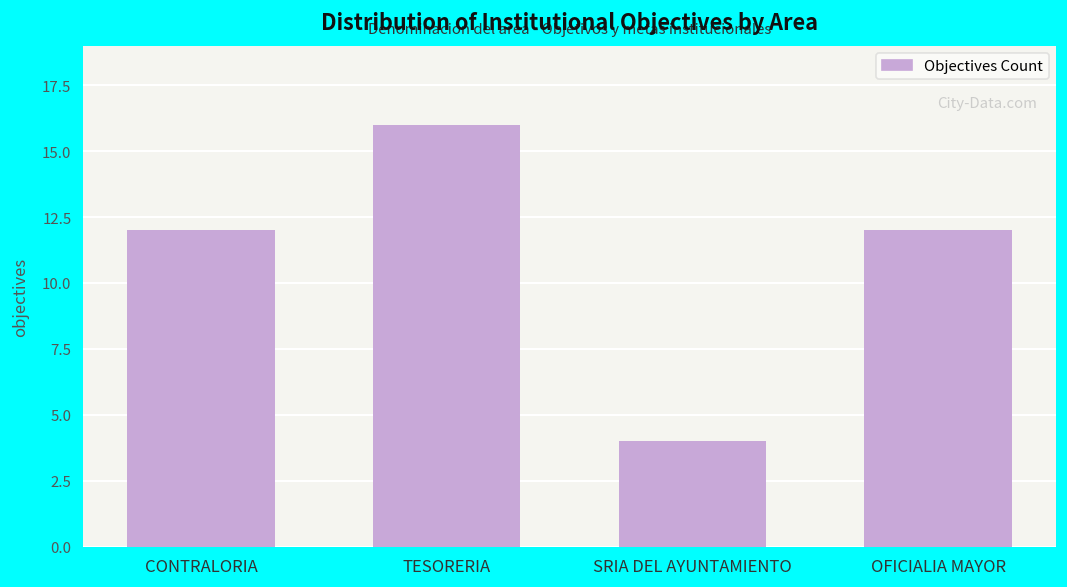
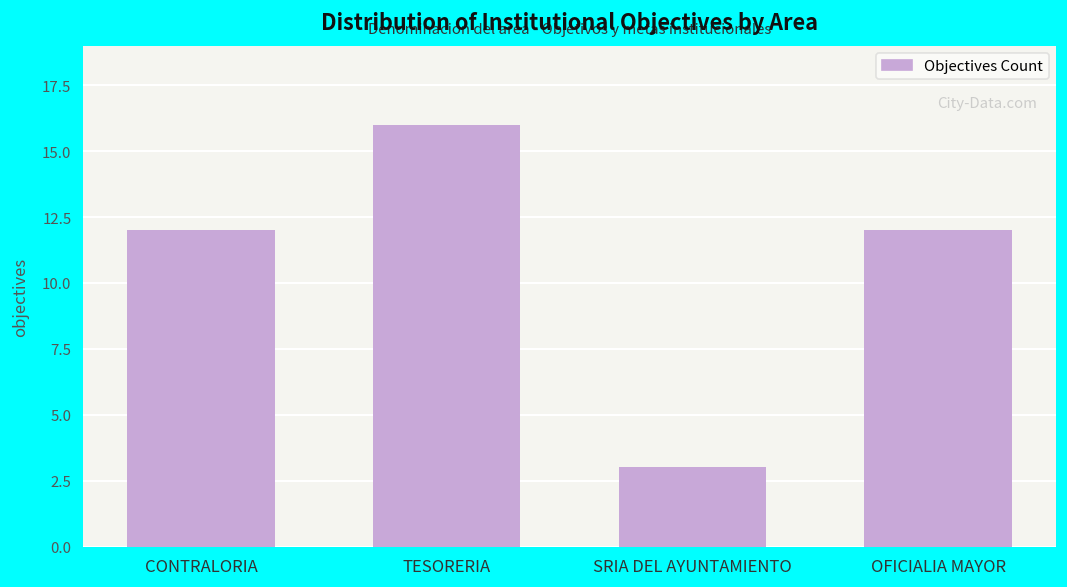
  {
    "CONTRALORIA": 12,
    "TESORERIA": 16,
-   "SRIA DEL AYUNTAMIENTO": 4,
+   "SRIA DEL AYUNTAMIENTO": 3,
    "OFICIALIA MAYOR": 12
  }
